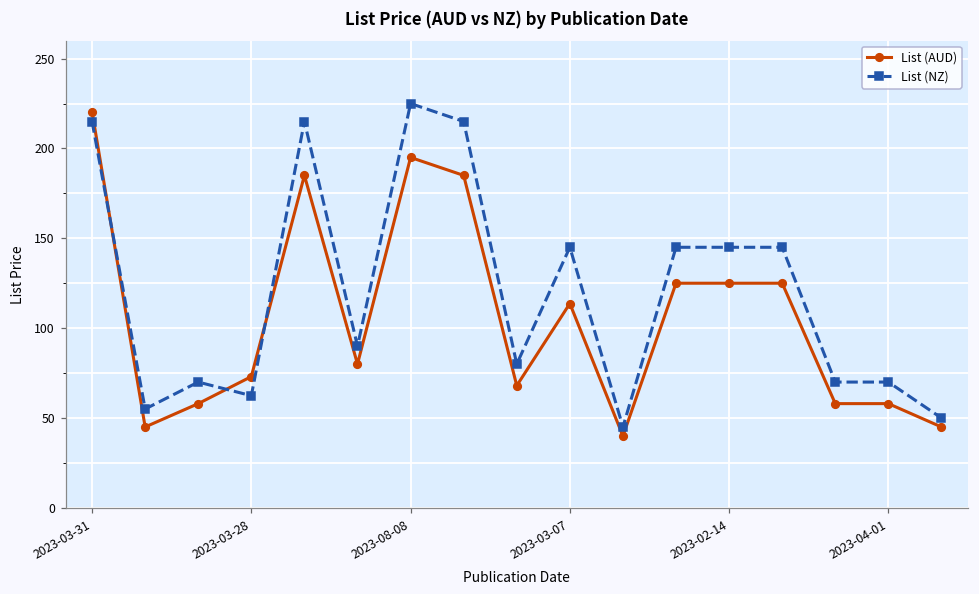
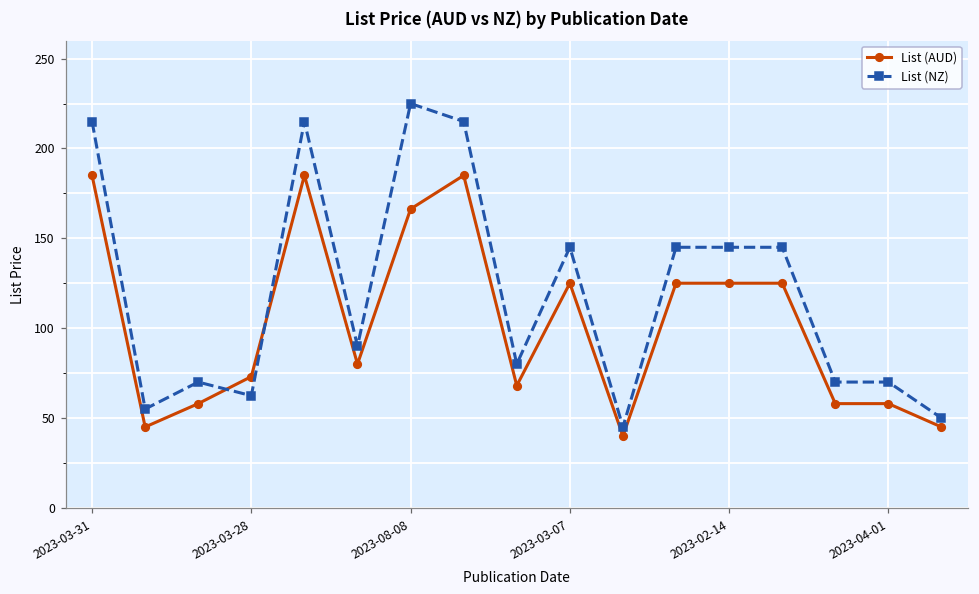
  {
    "List (AUD)": {
-     "2023-03-31": 220,
+     "2023-03-31": 185,
      "2023-03-28": 73,
-     "2023-08-08": 195,
-     "2023-03-07": 114
+     "2023-08-08": 166,
+     "2023-03-07": 125
    },
    "List (NZ)": {
      "2023-03-31": 215,
      "2023-03-28": 62,
      "2023-08-08": 225,
      "2023-03-07": 145
    }
  }
